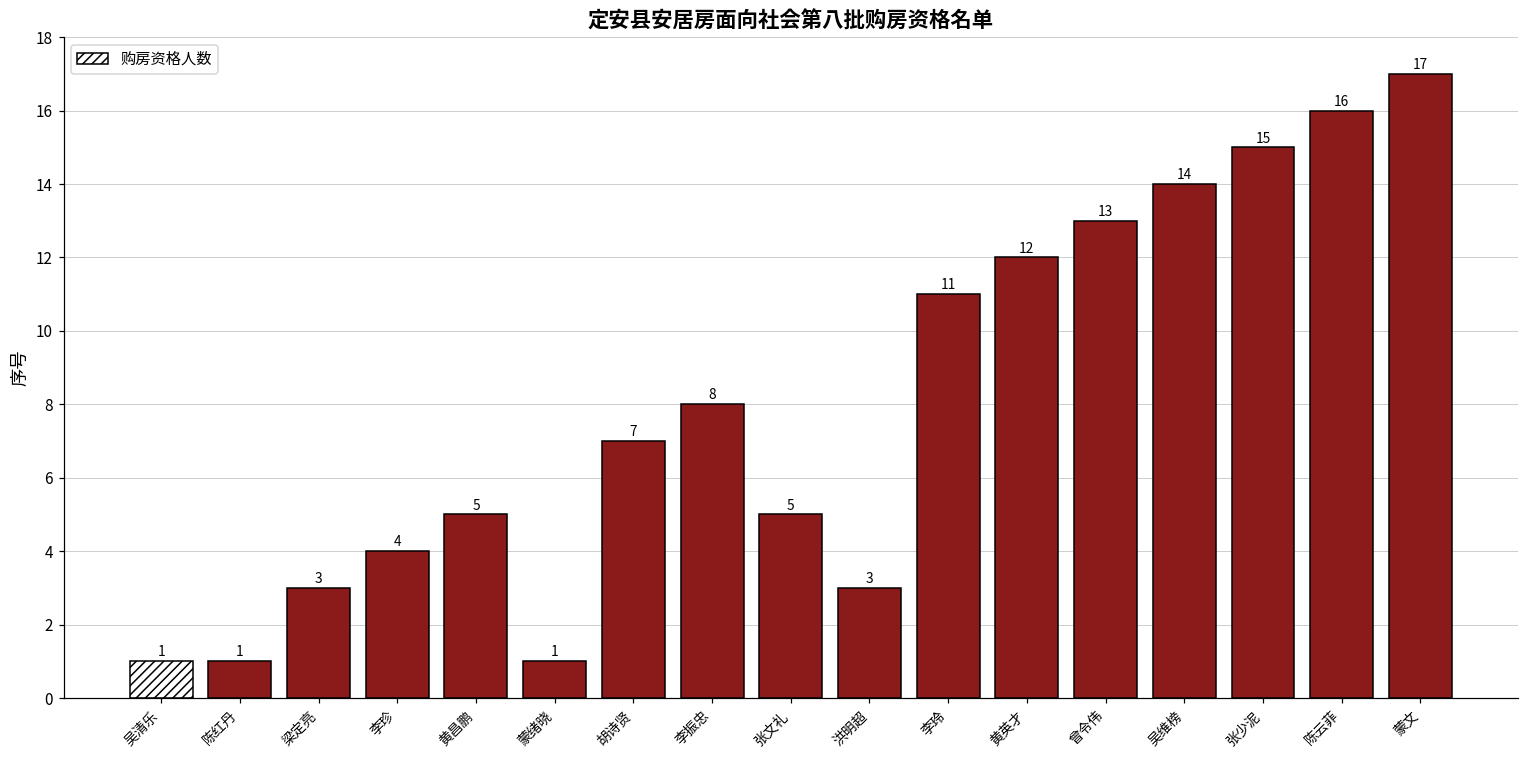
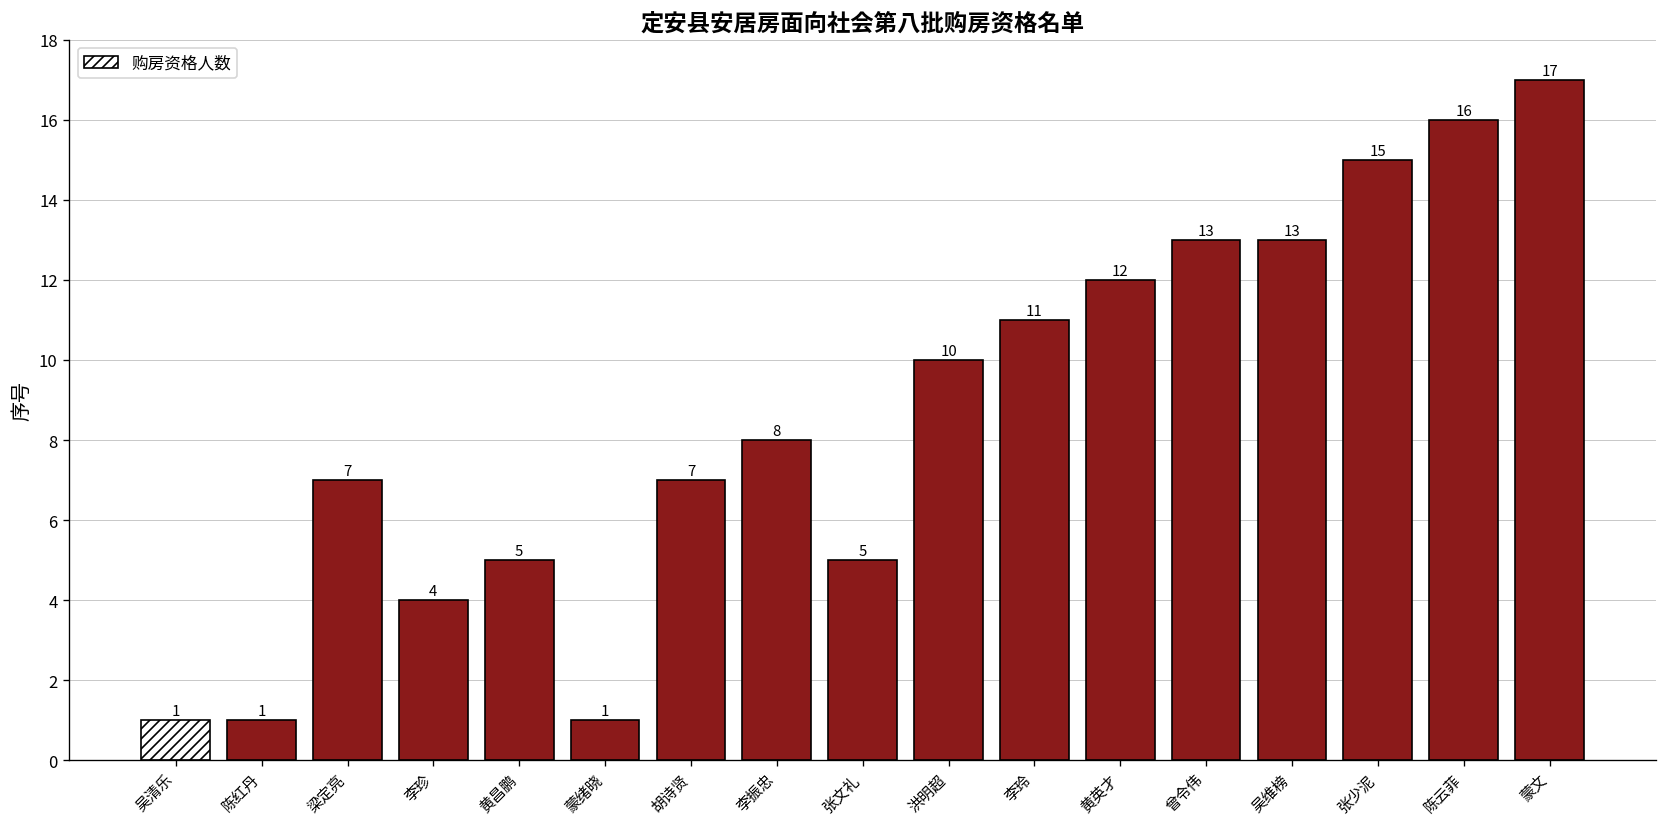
  {
    "吴清乐": 1,
    "陈红丹": 1,
-   "梁定亮": 3,
+   "梁定亮": 7,
    "李珍": 4,
    "黄昌鹏": 5,
    "蒙绪晓": 1,
    "胡诗贤": 7,
    "李振忠": 8,
    "张文礼": 5,
-   "洪明超": 3,
+   "洪明超": 10,
    "李玲": 11,
    "黄英才": 12,
    "曾令伟": 13,
-   "吴维榜": 14,
+   "吴维榜": 13,
    "张少泥": 15,
    "陈云菲": 16,
    "蒙文": 17
  }
